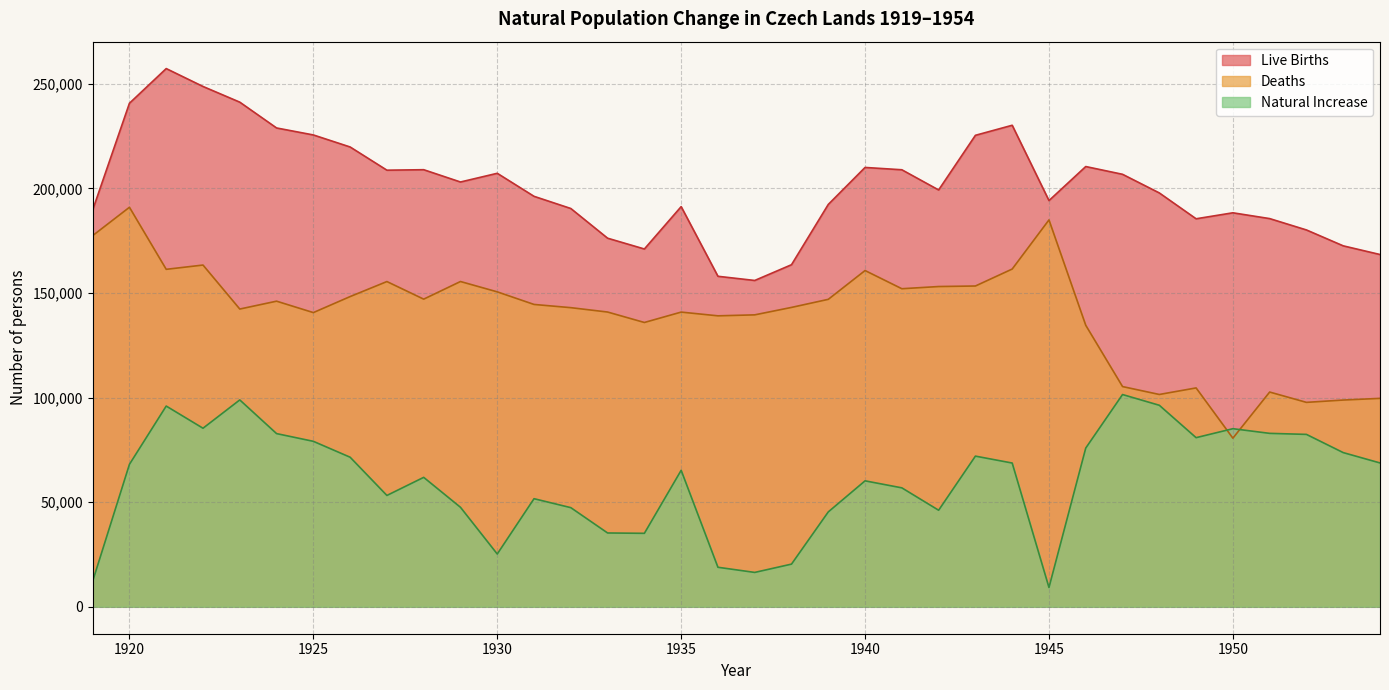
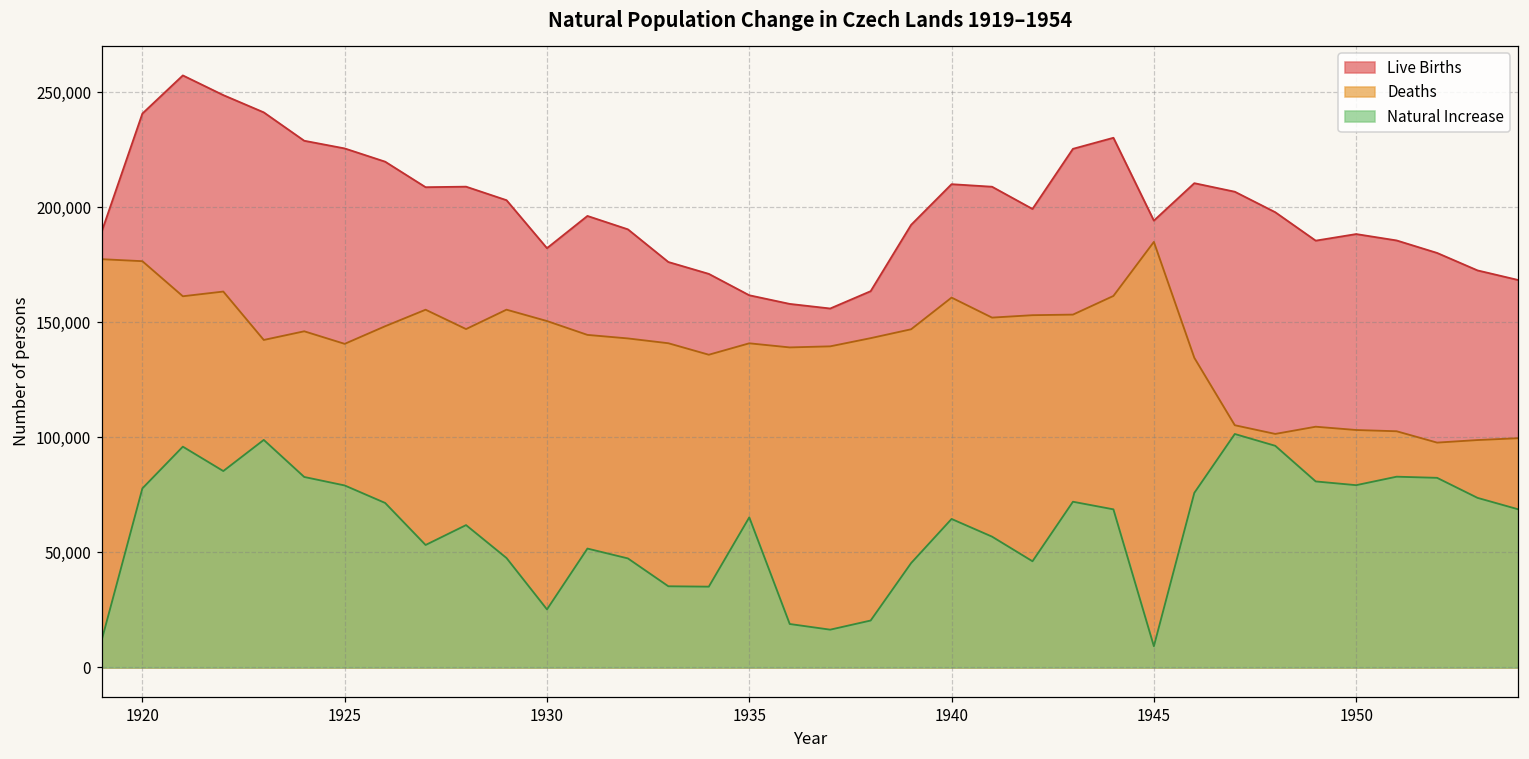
  {
    "Live Births": {
      "1920": "241,000",
      "1925": "226,000",
-     "1930": "207,000",
-     "1935": "191,000",
+     "1930": "182,000",
+     "1935": "162,000",
      "1940": "210,000",
      "1945": "194,000",
      "1950": "188,000"
    },
    "Deaths": {
-     "1920": "191,000",
+     "1920": "177,000",
      "1925": "141,000",
      "1930": "151,000",
      "1935": "141,000",
      "1940": "161,000",
      "1945": "185,000",
-     "1950": "81,000"
+     "1950": "103,000"
    },
    "Natural Increase": {
-     "1920": "68,000",
+     "1920": "78,000",
      "1925": "79,000",
      "1930": "25,000",
      "1935": "65,000",
-     "1940": "60,000",
+     "1940": "65,000",
      "1945": "9,000",
-     "1950": "85,000"
+     "1950": "79,000"
    }
  }
